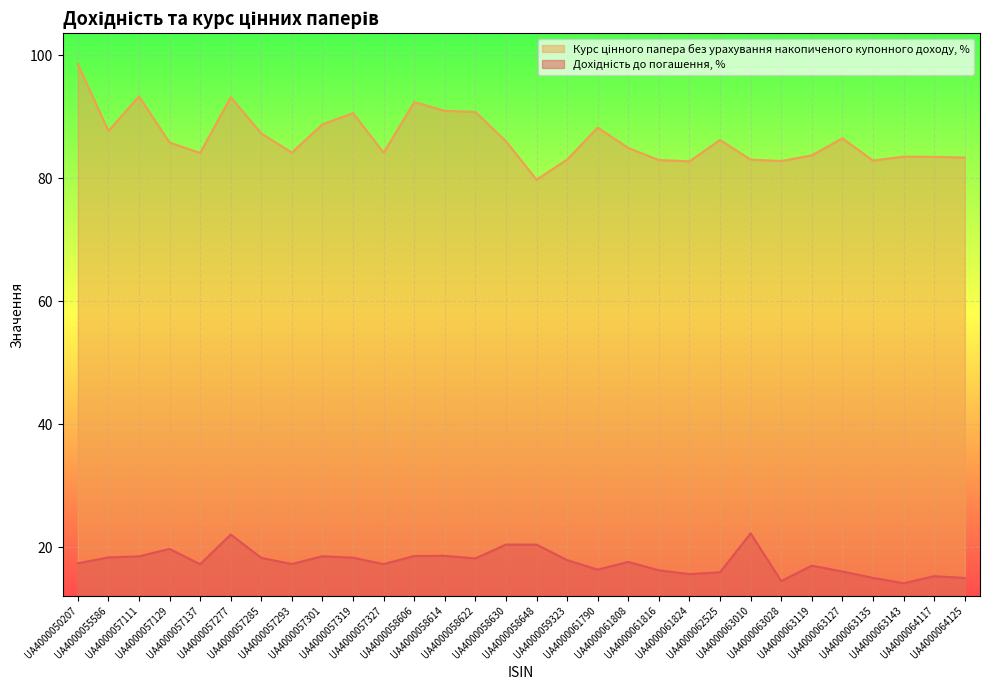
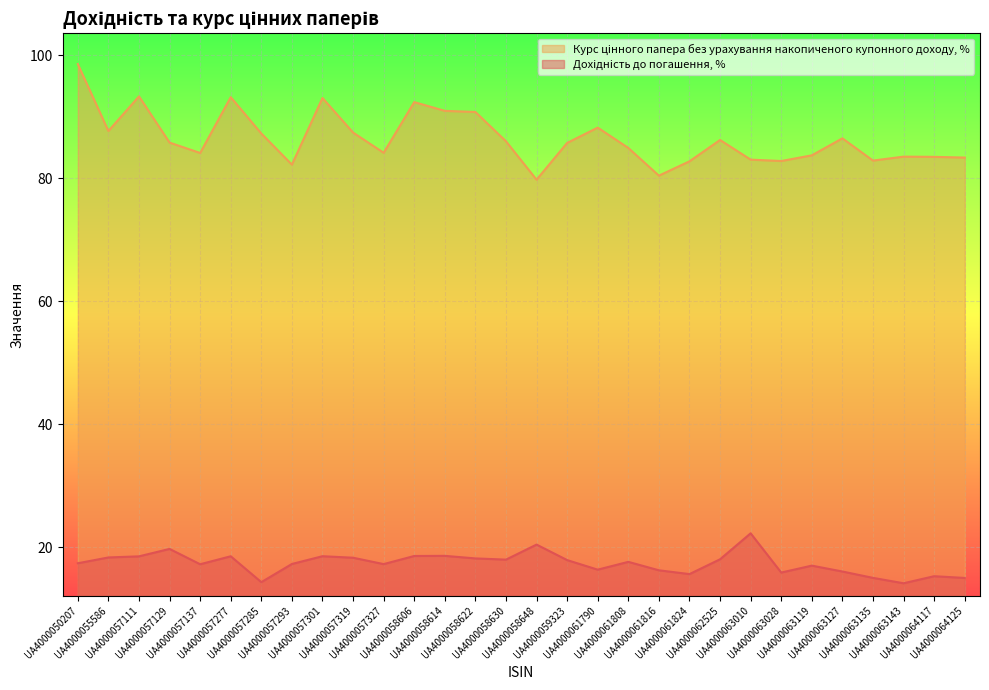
  {
    "Курс цінного папера без урахування накопиченого купонного доходу, %": {
      "UA4000050207": 99,
      "UA4000055586": 88,
      "UA4000057111": 93,
      "UA4000057129": 86,
      "UA4000057137": 84,
      "UA4000057277": 93,
      "UA4000057285": 87,
-     "UA4000057293": 84,
-     "UA4000057301": 89,
-     "UA4000057319": 91,
+     "UA4000057293": 82,
+     "UA4000057301": 93,
+     "UA4000057319": 87,
      "UA4000057327": 84,
      "UA4000058606": 92,
      "UA4000058614": 91,
      "UA4000058622": 91,
      "UA4000058630": 86,
      "UA4000058648": 80,
-     "UA4000059323": 83,
+     "UA4000059323": 86,
      "UA4000061790": 88,
      "UA4000061808": 85,
-     "UA4000061816": 83,
+     "UA4000061816": 80,
      "UA4000061824": 83,
      "UA4000062525": 86,
      "UA4000063010": 83,
      "UA4000063028": 83,
      "UA4000063119": 84,
      "UA4000063127": 87,
      "UA4000063135": 83,
      "UA4000063143": 84,
      "UA4000064117": 83,
      "UA4000064125": 83
    },
    "Дохідність до погашення, %": {
      "UA4000050207": 17,
      "UA4000055586": 18,
      "UA4000057111": 19,
      "UA4000057129": 20,
      "UA4000057137": 17,
-     "UA4000057277": 22,
-     "UA4000057285": 18,
+     "UA4000057277": 19,
+     "UA4000057285": 14,
      "UA4000057293": 17,
      "UA4000057301": 19,
      "UA4000057319": 18,
      "UA4000057327": 17,
      "UA4000058606": 19,
      "UA4000058614": 19,
      "UA4000058622": 18,
-     "UA4000058630": 20,
+     "UA4000058630": 18,
      "UA4000058648": 20,
      "UA4000059323": 18,
      "UA4000061790": 16,
      "UA4000061808": 18,
      "UA4000061816": 16,
      "UA4000061824": 16,
-     "UA4000062525": 16,
+     "UA4000062525": 18,
      "UA4000063010": 22,
-     "UA4000063028": 14,
+     "UA4000063028": 16,
      "UA4000063119": 17,
      "UA4000063127": 16,
      "UA4000063135": 15,
      "UA4000063143": 14,
      "UA4000064117": 15,
      "UA4000064125": 15
    }
  }
